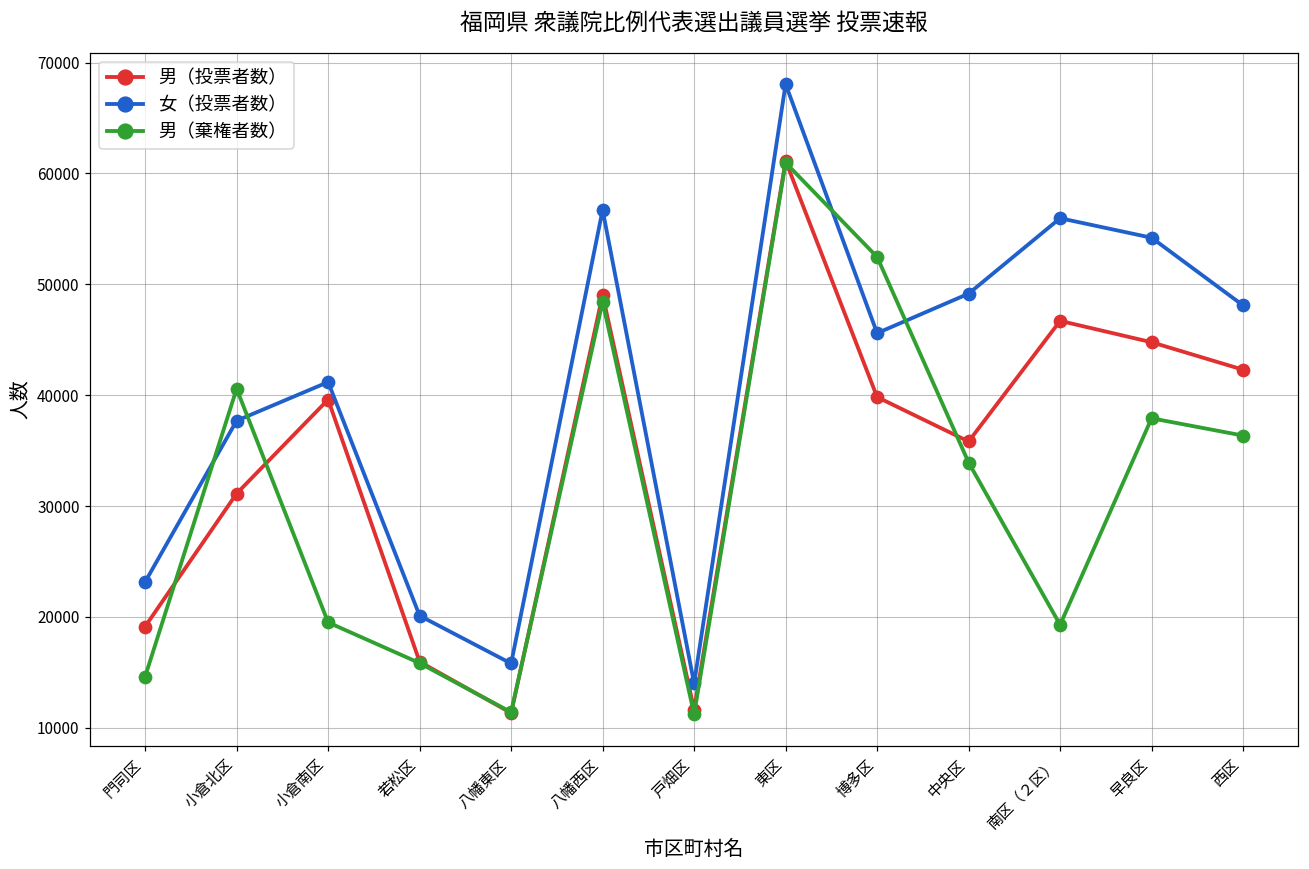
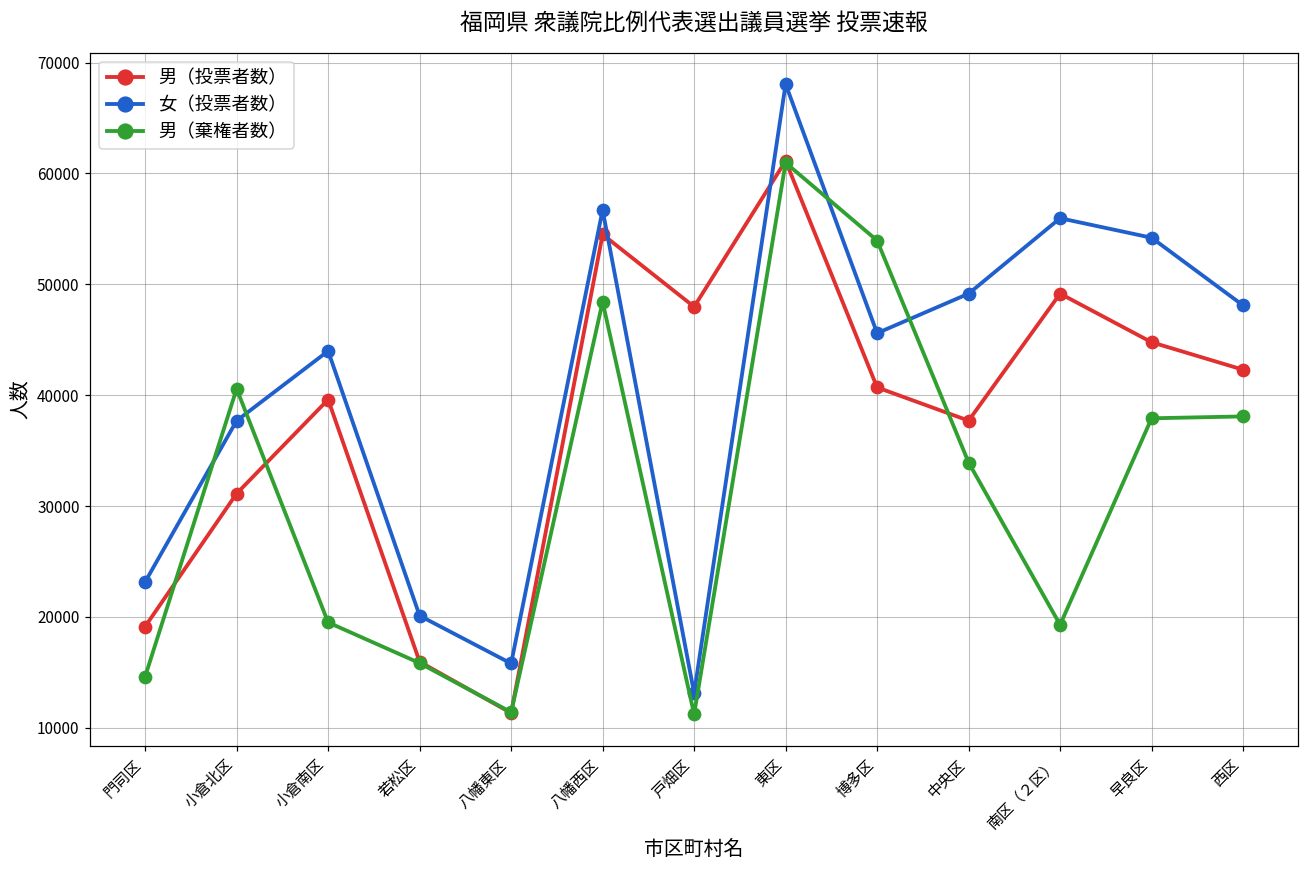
  {
    "男（投票者数）": {
      "門司区": 19100,
      "小倉北区": 31100,
      "小倉南区": 39600,
-     "八幡西区": 49000,
-     "戸畑区": 11600,
-     "博多区": 39800,
-     "中央区": 35800,
-     "南区（２区）": 46700,
+     "八幡西区": 54500,
+     "戸畑区": 48000,
+     "博多区": 40700,
+     "中央区": 37700,
+     "南区（２区）": 49200,
      "早良区": 44800,
      "西区": 42300
    },
    "女（投票者数）": {
      "門司区": 23200,
      "小倉北区": 37700,
-     "小倉南区": 41200,
+     "小倉南区": 44000,
      "若松区": 20100,
      "八幡東区": 15800,
      "八幡西区": 56700,
-     "戸畑区": 14000,
+     "戸畑区": 13100,
      "東区": 68100,
      "博多区": 45600,
      "中央区": 49200,
      "南区（２区）": 56000,
      "早良区": 54200,
      "西区": 48100
    },
    "男（棄権者数）": {
      "門司区": 14600,
      "小倉北区": 40600,
      "小倉南区": 19500,
      "八幡西区": 48400,
      "戸畑区": 11200,
-     "博多区": 52500,
+     "博多区": 53900,
      "中央区": 33900,
      "南区（２区）": 19300,
      "早良区": 37900,
-     "西区": 36400
+     "西区": 38100
    }
  }
